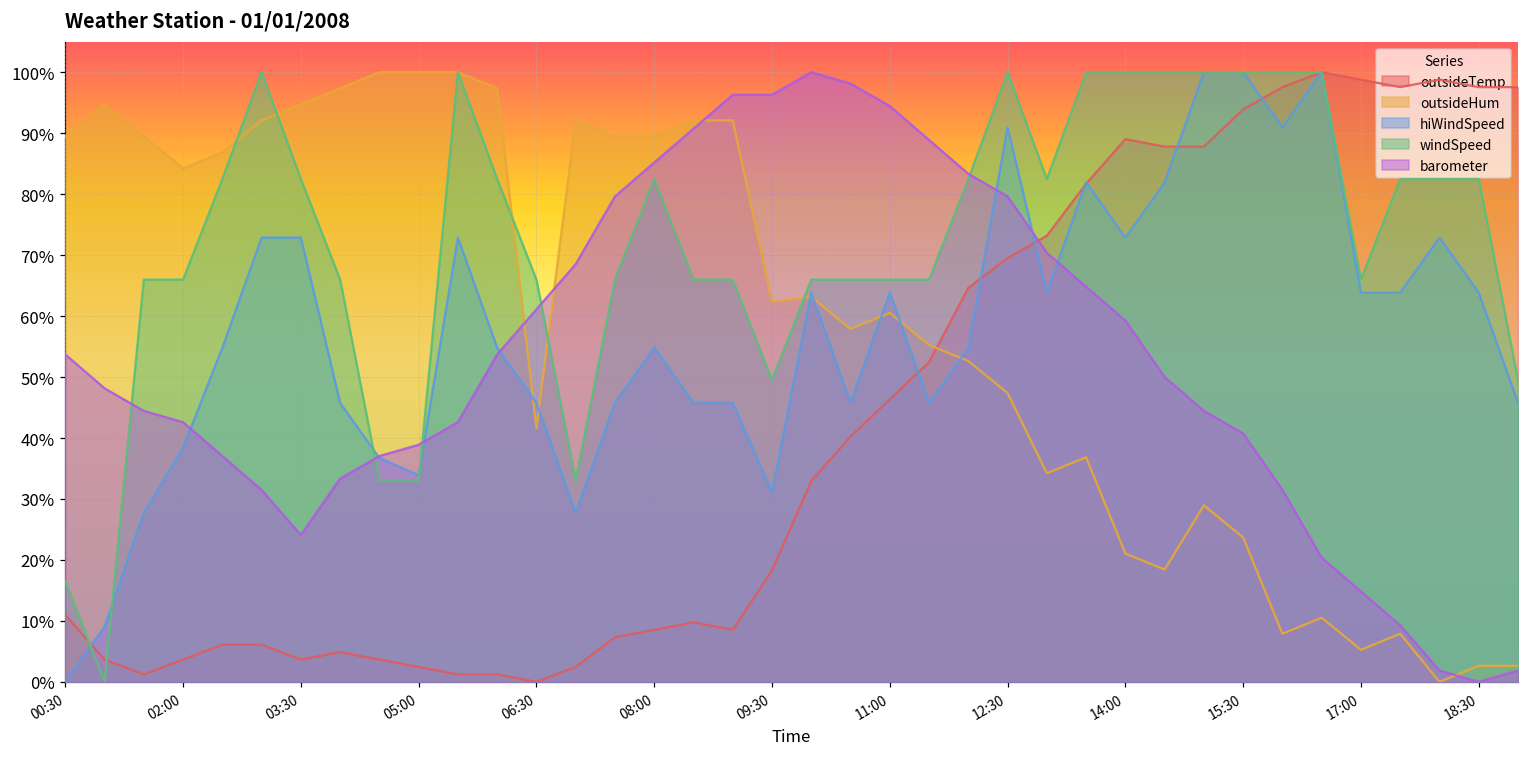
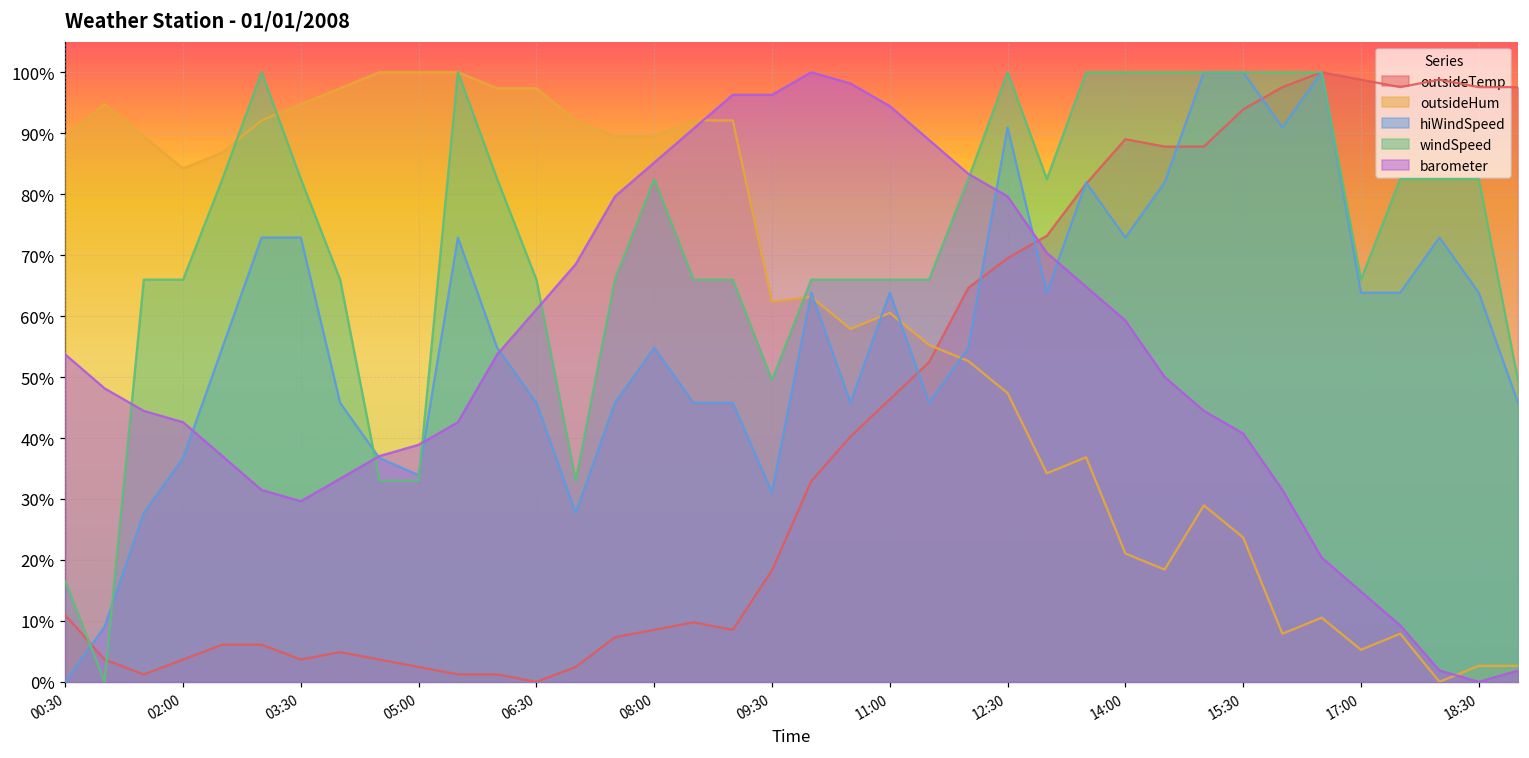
  {
    "outsideTemp": {
      "00:30": "11%",
      "02:00": "4%",
      "03:30": "4%",
      "05:00": "2%",
      "06:30": "0%",
      "08:00": "9%",
      "09:30": "18%",
      "11:00": "46%",
      "12:30": "70%",
      "14:00": "89%",
      "15:30": "94%",
      "17:00": "99%"
    },
    "outsideHum": {
      "00:30": "89%",
      "02:00": "84%",
      "03:30": "95%",
      "05:00": "100%",
-     "06:30": "42%",
+     "06:30": "97%",
      "08:00": "89%",
      "09:30": "62%",
      "11:00": "61%",
      "12:30": "47%",
      "14:00": "21%",
      "15:30": "24%",
      "17:00": "5%",
      "18:30": "3%"
    },
    "hiWindSpeed": {
      "00:30": "0%",
-     "02:00": "38%",
+     "02:00": "37%",
      "03:30": "73%",
      "05:00": "34%",
      "06:30": "46%",
      "08:00": "55%",
      "09:30": "31%",
      "11:00": "64%",
      "12:30": "91%",
      "14:00": "73%",
      "17:00": "64%",
      "18:30": "64%"
    },
    "windSpeed": {
      "00:30": "16%",
      "02:00": "66%",
      "03:30": "82%",
      "05:00": "33%",
      "06:30": "66%",
      "08:00": "82%",
      "09:30": "49%",
      "11:00": "66%",
      "12:30": "100%",
      "14:00": "100%",
      "17:00": "66%"
    },
    "barometer": {
      "00:30": "54%",
      "02:00": "43%",
-     "03:30": "24%",
+     "03:30": "30%",
      "05:00": "39%",
      "06:30": "61%",
      "08:00": "85%",
      "09:30": "96%",
      "11:00": "94%",
      "12:30": "80%",
      "14:00": "59%",
      "15:30": "41%",
      "17:00": "15%",
      "18:30": "0%"
    }
  }
